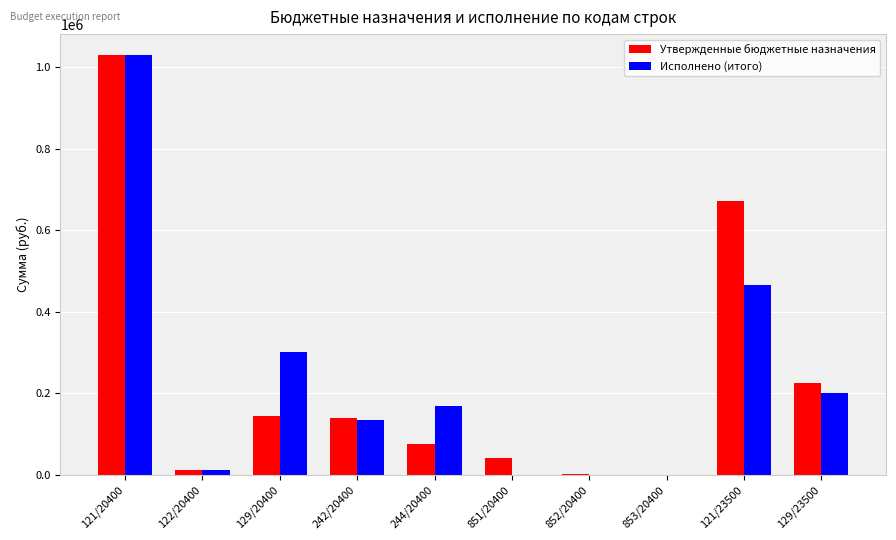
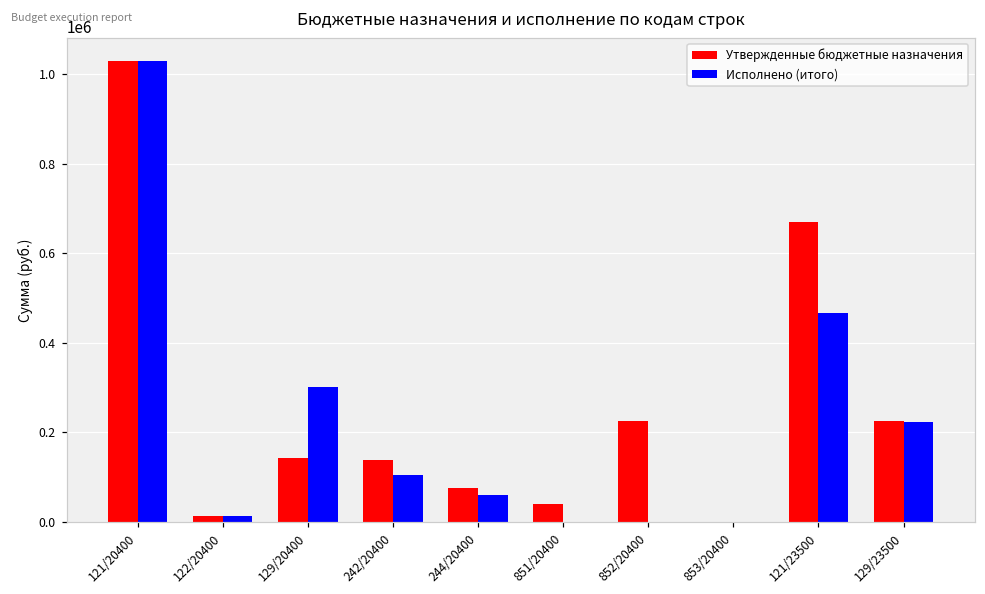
  {
    "Утвержденные бюджетные назначения": {
      "121/20400": 1030000,
      "122/20400": 10000,
      "129/20400": 140000,
      "242/20400": 140000,
      "244/20400": 80000,
      "851/20400": 40000,
-     "852/20400": 0,
+     "852/20400": 220000,
      "121/23500": 670000,
      "129/23500": 230000
    },
    "Исполнено (итого)": {
      "121/20400": 1030000,
      "122/20400": 10000,
      "129/20400": 300000,
-     "242/20400": 130000,
-     "244/20400": 170000,
+     "242/20400": 110000,
+     "244/20400": 60000,
      "851/20400": 0,
      "852/20400": 0,
      "121/23500": 470000,
-     "129/23500": 200000
+     "129/23500": 220000
    }
  }
